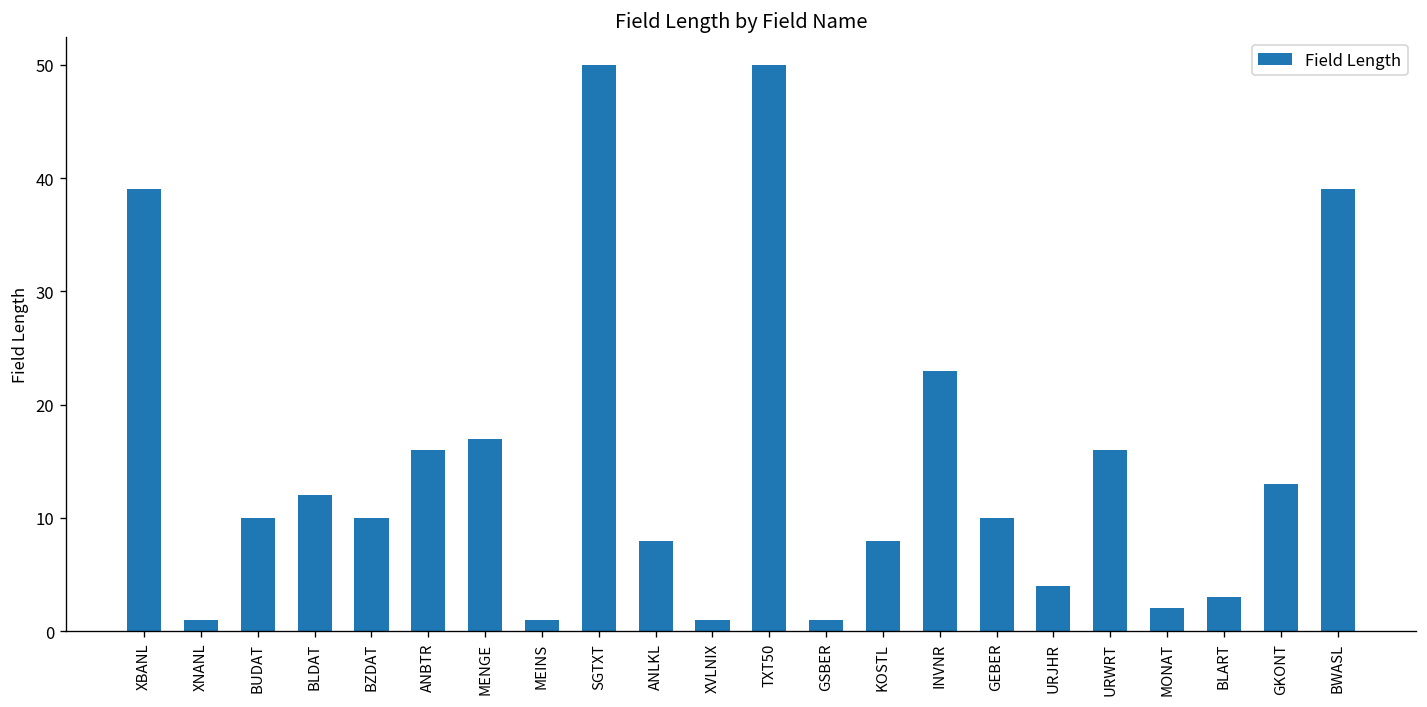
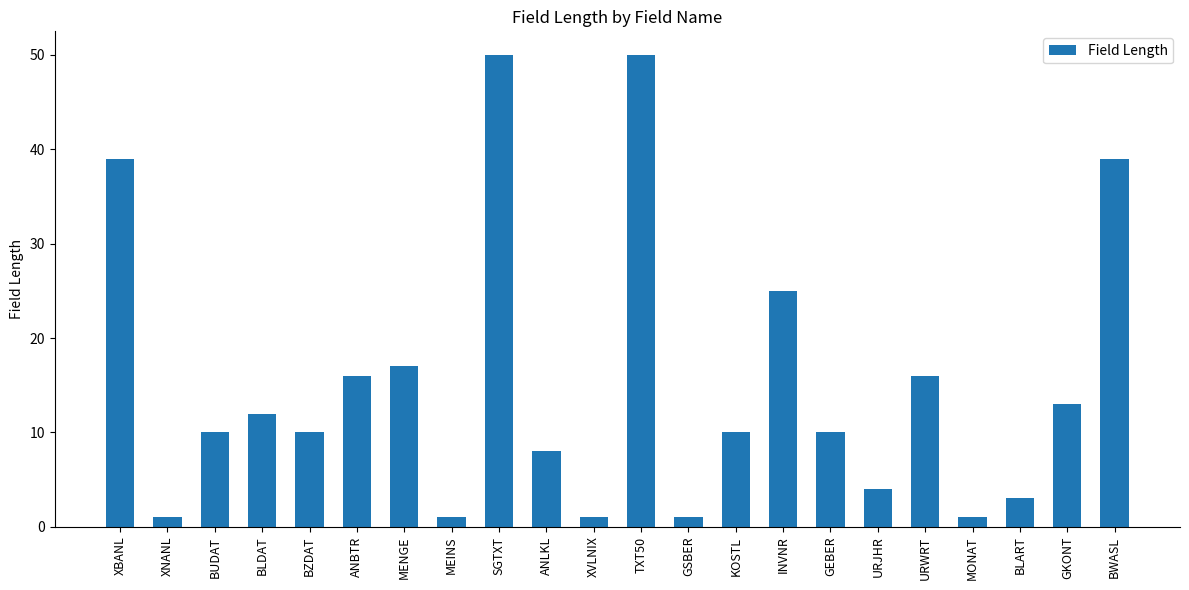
  {
    "XBANL": 39,
    "XNANL": 1,
    "BUDAT": 10,
    "BLDAT": 12,
    "BZDAT": 10,
    "ANBTR": 16,
    "MENGE": 17,
    "MEINS": 1,
    "SGTXT": 50,
    "ANLKL": 8,
    "XVLNIX": 1,
    "TXT50": 50,
    "GSBER": 1,
-   "KOSTL": 8,
-   "INVNR": 23,
+   "KOSTL": 10,
+   "INVNR": 25,
    "GEBER": 10,
    "URJHR": 4,
    "URWRT": 16,
-   "MONAT": 2,
+   "MONAT": 1,
    "BLART": 3,
    "GKONT": 13,
    "BWASL": 39
  }
